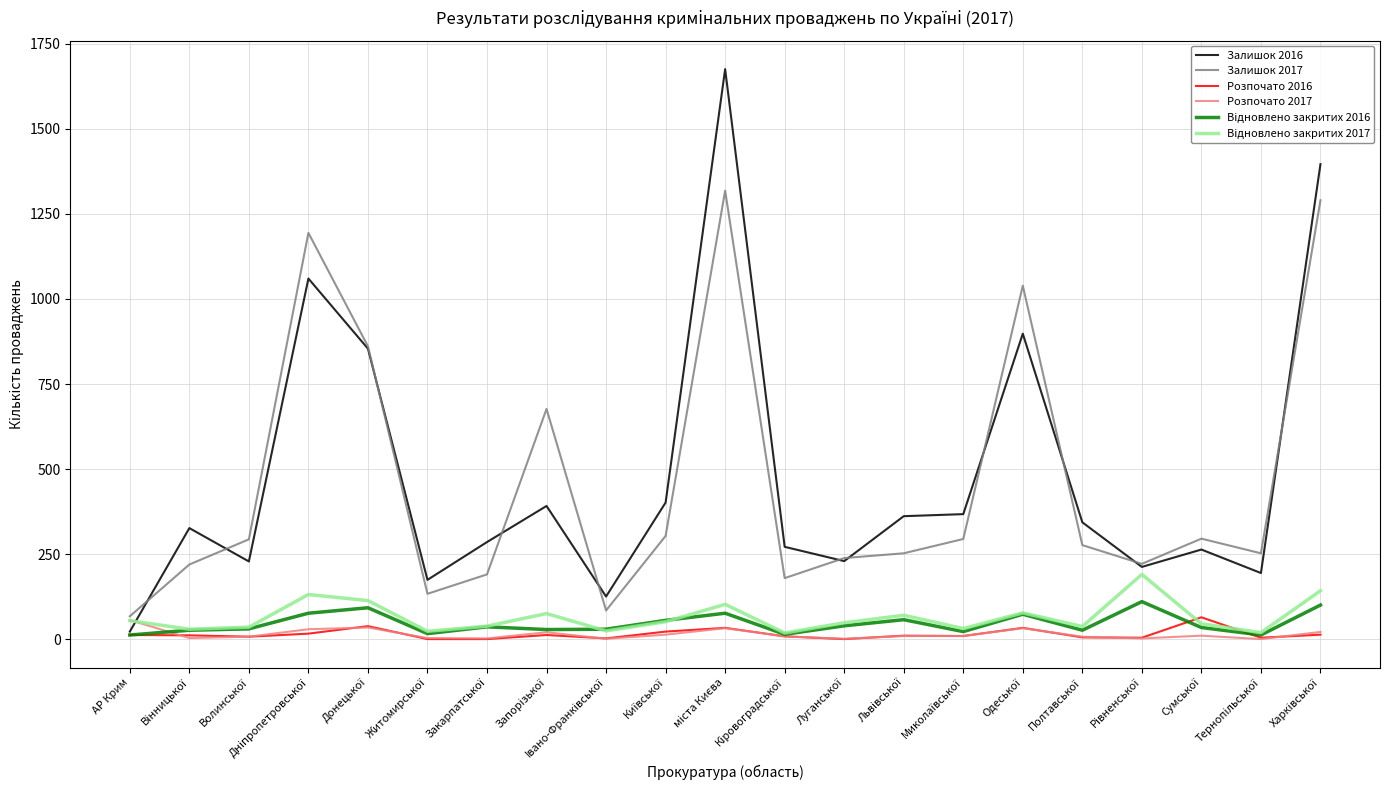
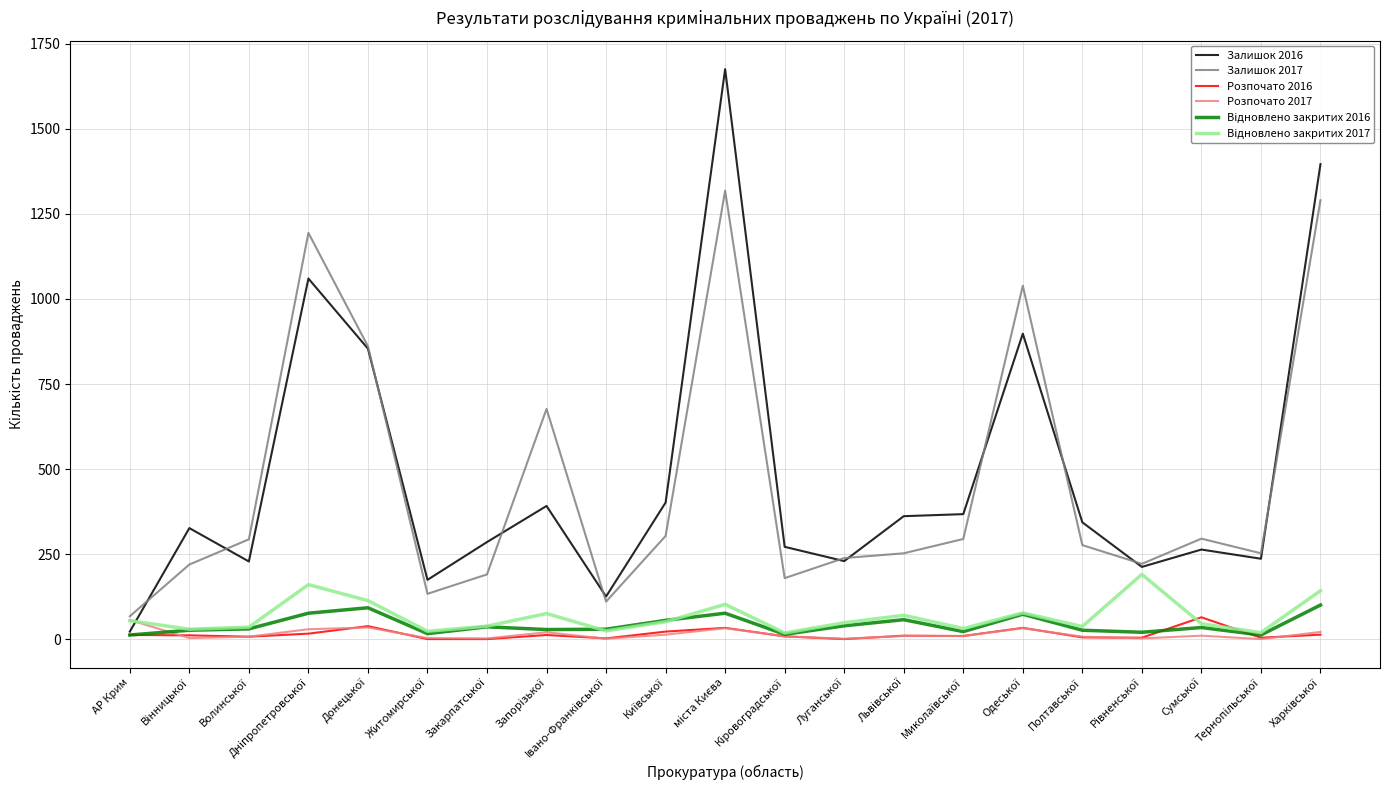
  {
    "Залишок 2016": {
      "АР Крим": 20,
      "Вінницької": 330,
      "Волинської": 230,
      "Дніпропетровської": 1060,
      "Житомирської": 180,
      "Закарпатської": 290,
      "Запорізької": 390,
      "Івано-Франківської": 130,
      "Київської": 400,
      "міста Києва": 1680,
      "Кіровоградської": 270,
      "Луганської": 230,
      "Львівської": 360,
      "Миколаївської": 370,
      "Одеської": 900,
      "Полтавської": 340,
      "Рівненської": 210,
      "Сумської": 260,
-     "Тернопільської": 200,
+     "Тернопільської": 240,
      "Харківської": 1400
    },
    "Залишок 2017": {
      "АР Крим": 70,
      "Вінницької": 220,
      "Волинської": 290,
      "Дніпропетровської": 1190,
      "Житомирської": 130,
      "Закарпатської": 190,
      "Запорізької": 680,
-     "Івано-Франківської": 90,
+     "Івано-Франківської": 110,
      "Київської": 300,
      "міста Києва": 1320,
      "Кіровоградської": 180,
      "Луганської": 240,
      "Львівської": 250,
      "Миколаївської": 300,
      "Одеської": 1040,
      "Полтавської": 280,
      "Рівненської": 220,
      "Сумської": 300,
      "Тернопільської": 250,
      "Харківської": 1290
    },
    "Розпочато 2016": {
      "Вінницької": 10,
      "Дніпропетровської": 20,
      "Запорізької": 10,
      "Київської": 20,
      "Сумської": 70,
      "Харківської": 10
    },
    "Розпочато 2017": {
      "Вінницької": 0,
      "Дніпропетровської": 30,
      "Запорізької": 20,
      "Київської": 10,
      "Сумської": 10,
      "Харківської": 20
    },
    "Відновлено закритих 2016": {
      "Дніпропетровської": 80,
      "Донецької": 90,
      "Запорізької": 30,
      "міста Києва": 80,
      "Луганської": 40,
      "Львівської": 60,
      "Миколаївської": 20,
      "Полтавської": 30,
-     "Рівненської": 110,
+     "Рівненської": 20,
      "Сумської": 40,
      "Харківської": 100
    },
    "Відновлено закритих 2017": {
-     "Дніпропетровської": 130,
+     "Дніпропетровської": 160,
      "Донецької": 110,
      "Запорізької": 80,
      "міста Києва": 100,
      "Луганської": 50,
      "Львівської": 70,
      "Миколаївської": 30,
      "Полтавської": 40,
      "Рівненської": 190,
      "Сумської": 50,
      "Харківської": 140
    }
  }
